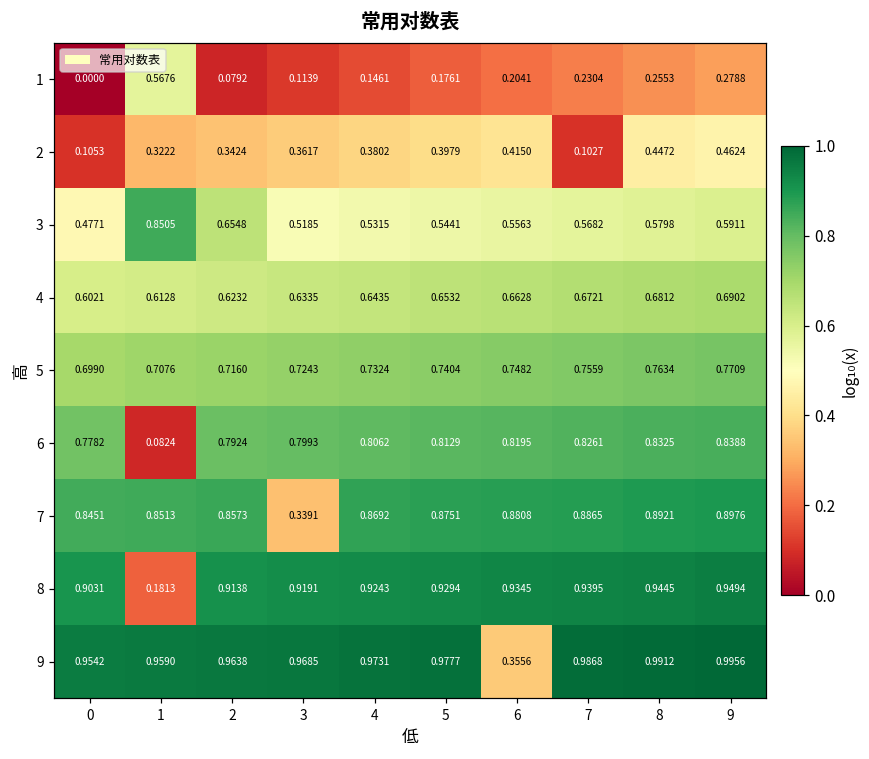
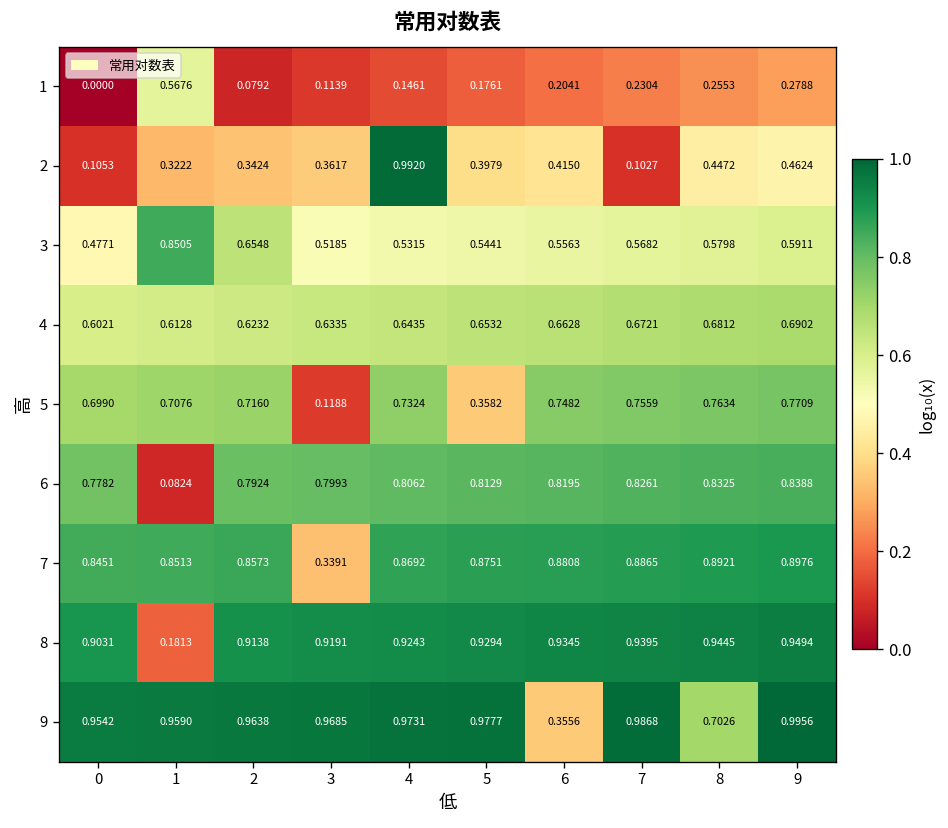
  {
    "1": {
      "0": 0.0000,
      "1": 0.5676,
      "2": 0.0792,
      "3": 0.1139,
      "4": 0.1461,
      "5": 0.1761,
      "6": 0.2041,
      "7": 0.2304,
      "8": 0.2553,
      "9": 0.2788
    },
    "2": {
      "0": 0.1053,
      "1": 0.3222,
      "2": 0.3424,
      "3": 0.3617,
-     "4": 0.3802,
+     "4": 0.9920,
      "5": 0.3979,
      "6": 0.4150,
      "7": 0.1027,
      "8": 0.4472,
      "9": 0.4624
    },
    "3": {
      "0": 0.4771,
      "1": 0.8505,
      "2": 0.6548,
      "3": 0.5185,
      "4": 0.5315,
      "5": 0.5441,
      "6": 0.5563,
      "7": 0.5682,
      "8": 0.5798,
      "9": 0.5911
    },
    "4": {
      "0": 0.6021,
      "1": 0.6128,
      "2": 0.6232,
      "3": 0.6335,
      "4": 0.6435,
      "5": 0.6532,
      "6": 0.6628,
      "7": 0.6721,
      "8": 0.6812,
      "9": 0.6902
    },
    "5": {
      "0": 0.6990,
      "1": 0.7076,
      "2": 0.7160,
-     "3": 0.7243,
+     "3": 0.1188,
      "4": 0.7324,
-     "5": 0.7404,
+     "5": 0.3582,
      "6": 0.7482,
      "7": 0.7559,
      "8": 0.7634,
      "9": 0.7709
    },
    "6": {
      "0": 0.7782,
      "1": 0.0824,
      "2": 0.7924,
      "3": 0.7993,
      "4": 0.8062,
      "5": 0.8129,
      "6": 0.8195,
      "7": 0.8261,
      "8": 0.8325,
      "9": 0.8388
    },
    "7": {
      "0": 0.8451,
      "1": 0.8513,
      "2": 0.8573,
      "3": 0.3391,
      "4": 0.8692,
      "5": 0.8751,
      "6": 0.8808,
      "7": 0.8865,
      "8": 0.8921,
      "9": 0.8976
    },
    "8": {
      "0": 0.9031,
      "1": 0.1813,
      "2": 0.9138,
      "3": 0.9191,
      "4": 0.9243,
      "5": 0.9294,
      "6": 0.9345,
      "7": 0.9395,
      "8": 0.9445,
      "9": 0.9494
    },
    "9": {
      "0": 0.9542,
      "1": 0.9590,
      "2": 0.9638,
      "3": 0.9685,
      "4": 0.9731,
      "5": 0.9777,
      "6": 0.3556,
      "7": 0.9868,
-     "8": 0.9912,
+     "8": 0.7026,
      "9": 0.9956
    }
  }
